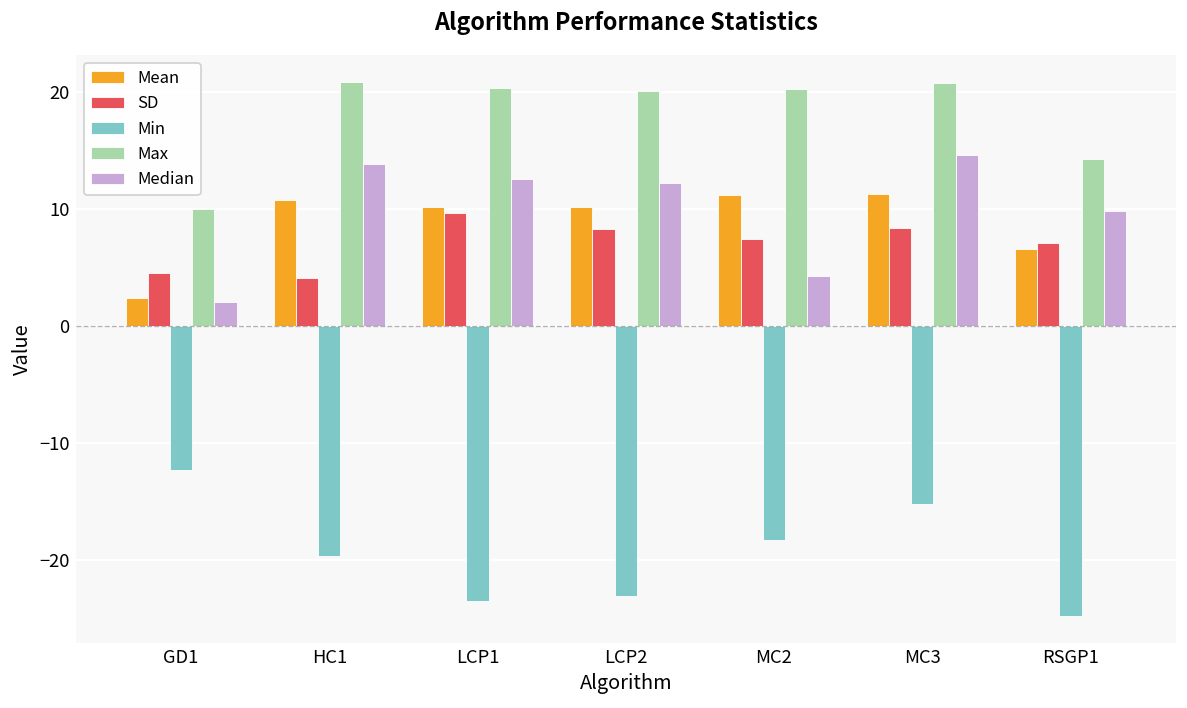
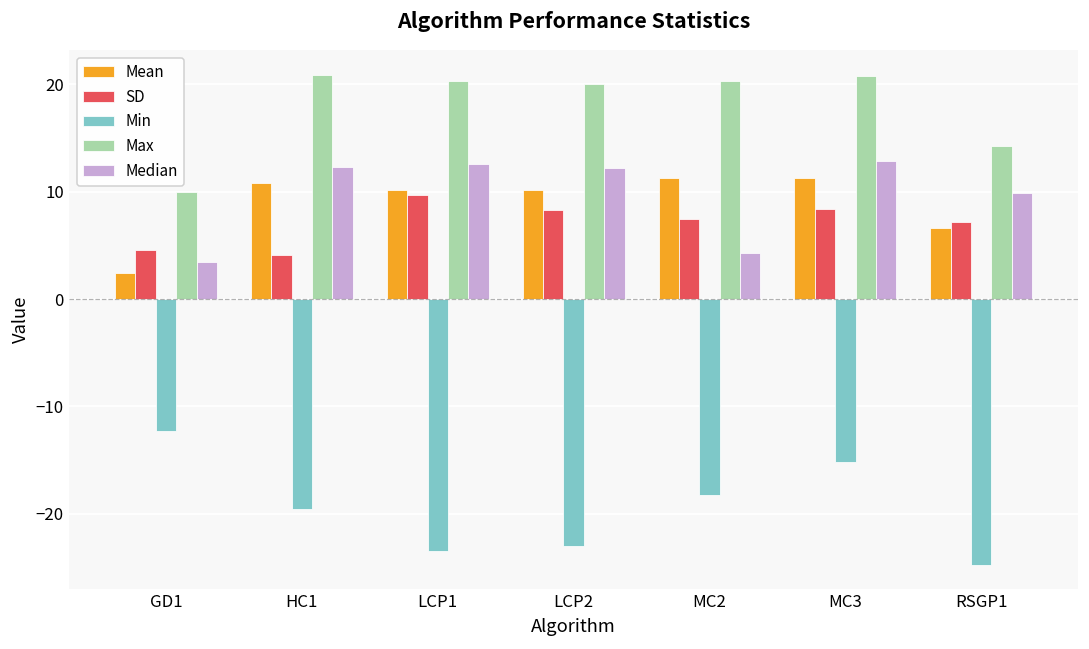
  {
    "Mean": {
      "GD1": 2,
      "HC1": 11,
      "LCP1": 10,
      "LCP2": 10,
      "MC2": 11,
      "MC3": 11,
      "RSGP1": 7
    },
    "SD": {
      "GD1": 5,
      "HC1": 4,
      "LCP1": 10,
      "LCP2": 8,
      "MC2": 7,
      "MC3": 8,
      "RSGP1": 7
    },
    "Median": {
-     "GD1": 2,
-     "HC1": 14,
+     "GD1": 3,
+     "HC1": 12,
      "LCP1": 13,
      "LCP2": 12,
      "MC2": 4,
-     "MC3": 15,
+     "MC3": 13,
      "RSGP1": 10
    }
  }
